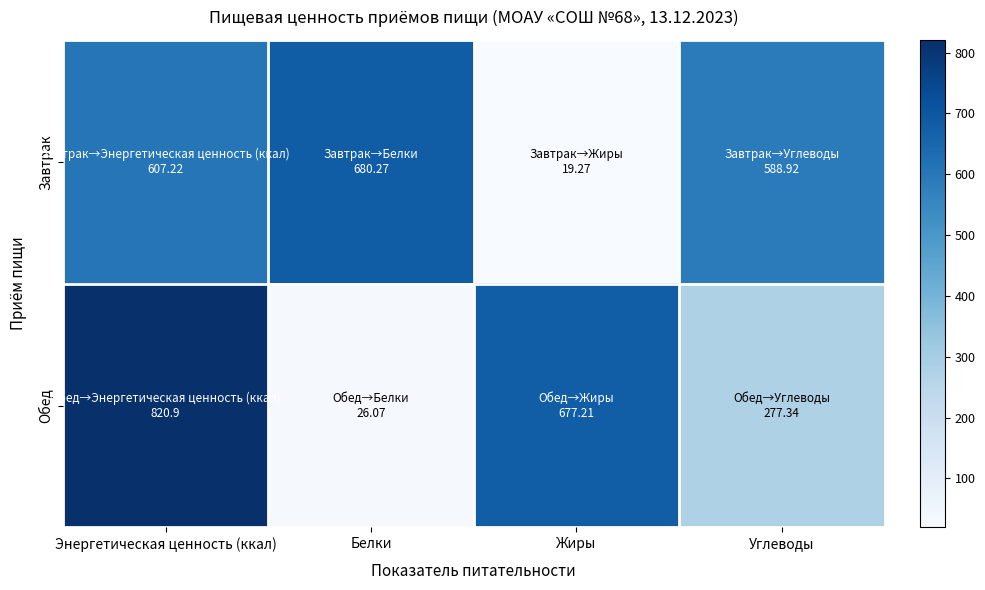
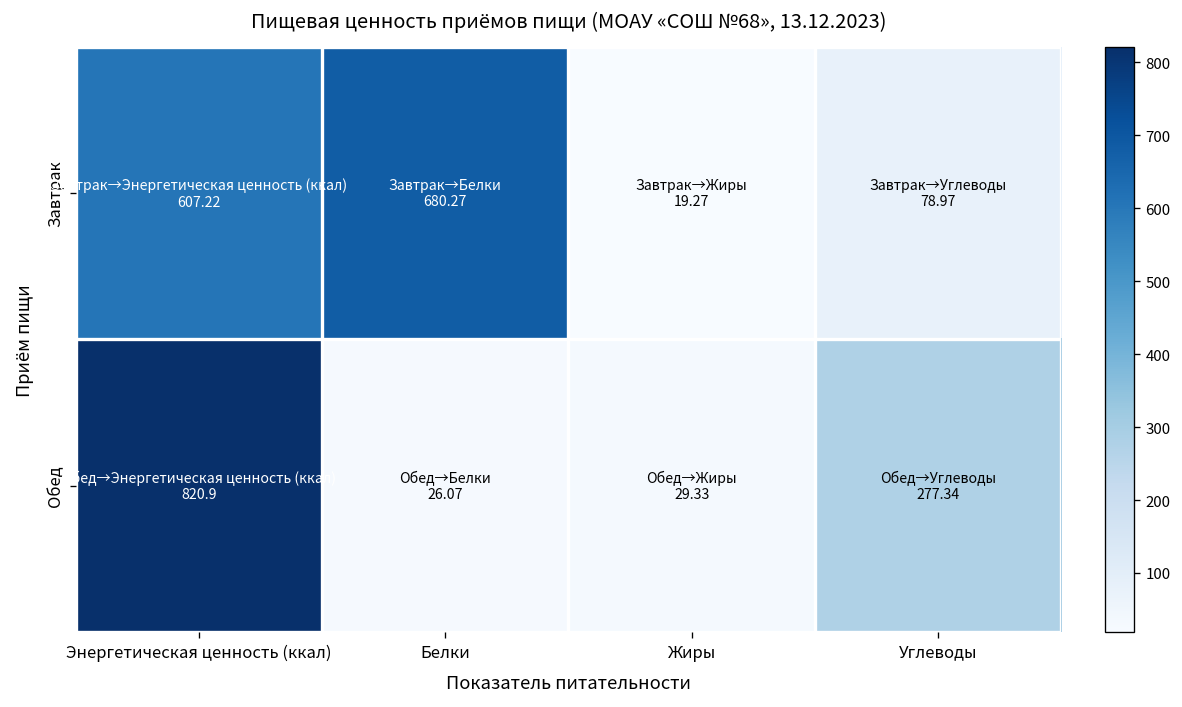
  {
    "Завтрак": {
      "Энергетическая ценность (ккал)": 607.22,
      "Белки": 680.27,
      "Жиры": 19.27,
-     "Углеводы": 588.92
+     "Углеводы": 78.97
    },
    "Обед": {
      "Энергетическая ценность (ккал)": 820.9,
      "Белки": 26.07,
-     "Жиры": 677.21,
+     "Жиры": 29.33,
      "Углеводы": 277.34
    }
  }
